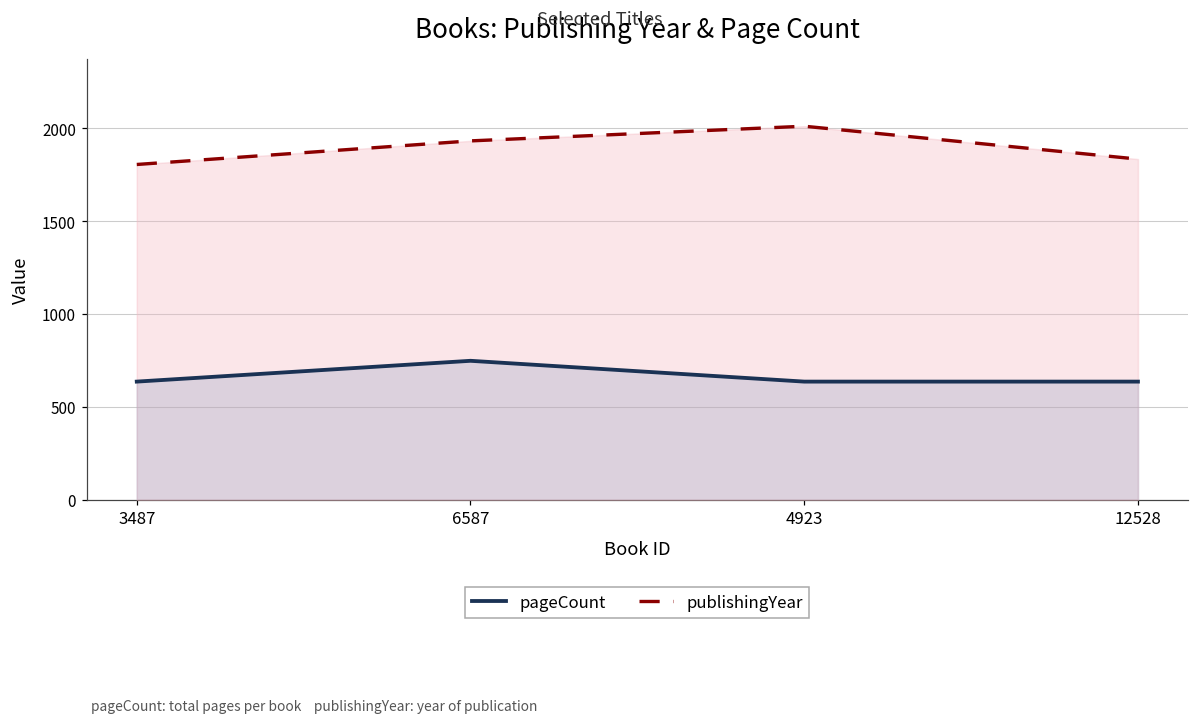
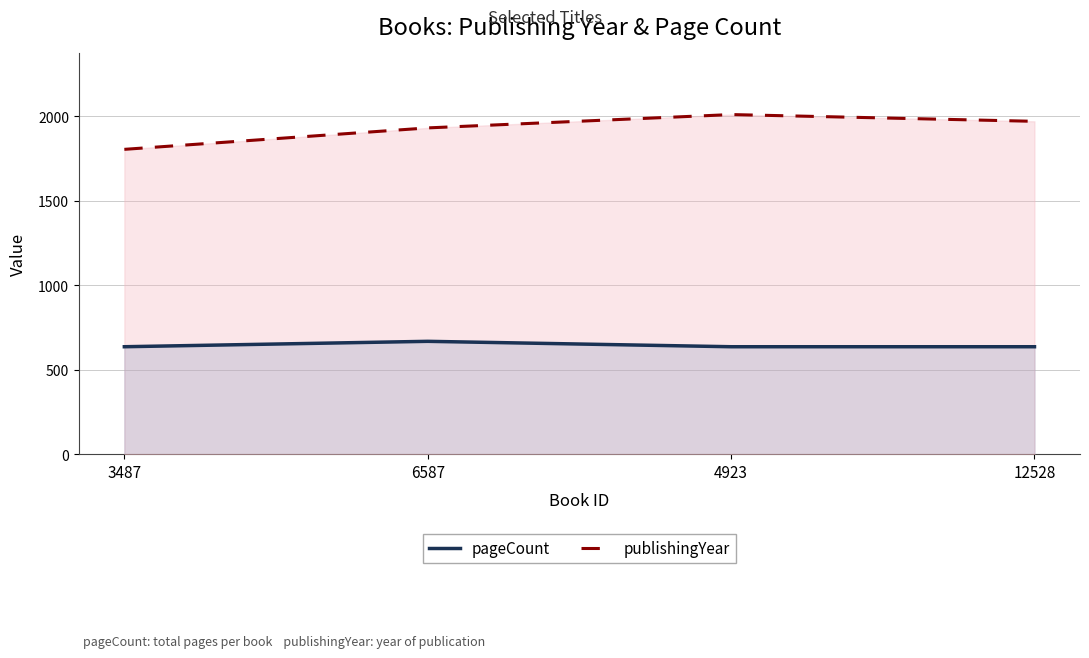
  {
    "pageCount": {
      "3487": 640,
-     "6587": 750,
+     "6587": 670,
      "4923": 640,
      "12528": 640
    },
    "publishingYear": {
      "3487": 1810,
      "6587": 1930,
      "4923": 2010,
-     "12528": 1830
+     "12528": 1970
    }
  }
